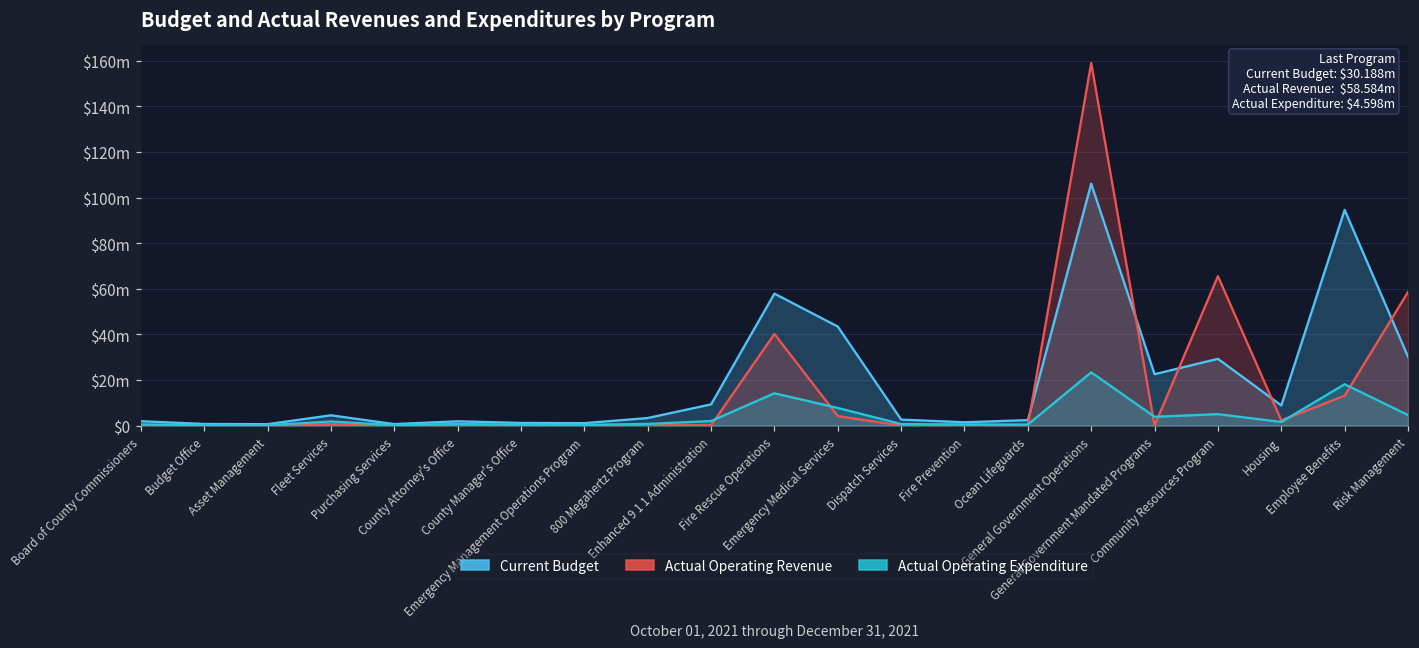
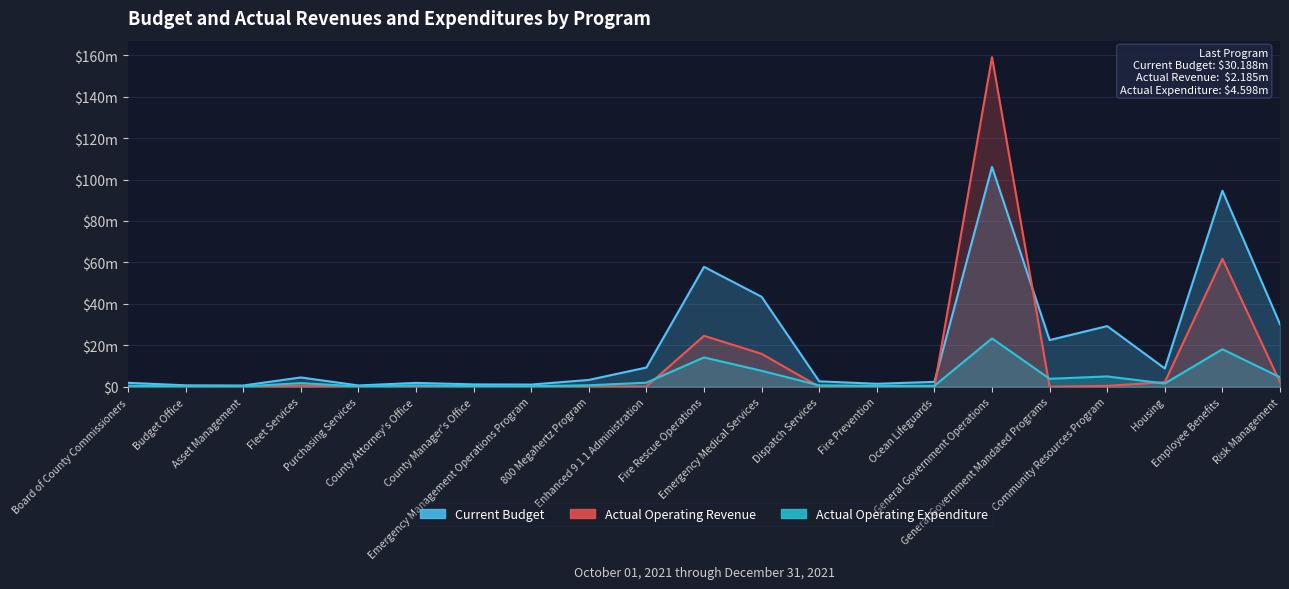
  {
    "Actual Operating Revenue": {
      "Enhanced 9 1 1 Administration": "$0m",
-     "Fire Rescue Operations": "$40m",
-     "Emergency Medical Services": "$4m",
+     "Fire Rescue Operations": "$25m",
+     "Emergency Medical Services": "$16m",
      "General Government Operations": "$159m",
      "General Government Mandated Programs": "$0m",
-     "Community Resources Program": "$66m",
-     "Employee Benefits": "$13m",
-     "Risk Management": "$59m"
+     "Community Resources Program": "$0m",
+     "Employee Benefits": "$62m",
+     "Risk Management": "$2m"
    }
  }
